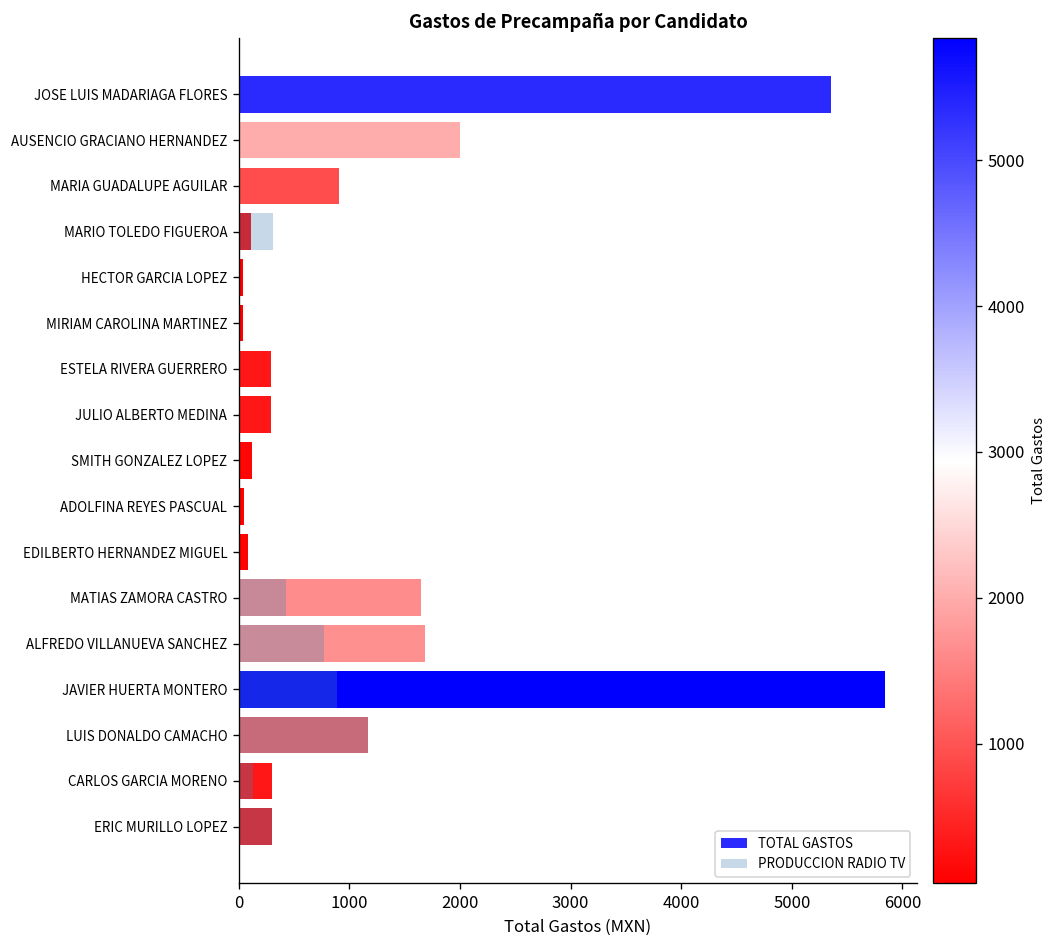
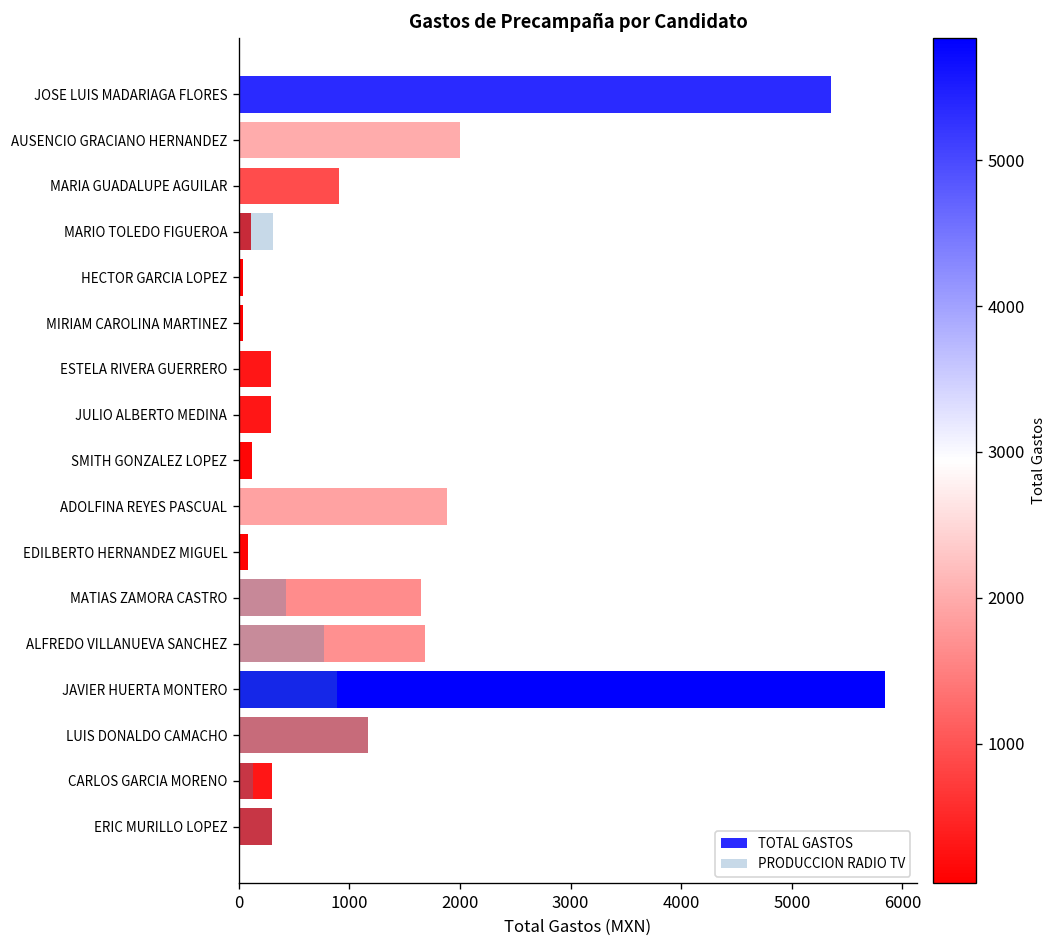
  {
    "TOTAL GASTOS": {
      "JOSE LUIS MADARIAGA FLORES": 5400,
      "AUSENCIO GRACIANO HERNANDEZ": 2000,
      "MARIA GUADALUPE AGUILAR": 900,
      "HECTOR GARCIA LOPEZ": 0,
      "MIRIAM CAROLINA MARTINEZ": 0,
      "ESTELA RIVERA GUERRERO": 300,
      "JULIO ALBERTO MEDINA": 300,
      "SMITH GONZALEZ LOPEZ": 100,
-     "ADOLFINA REYES PASCUAL": 0,
+     "ADOLFINA REYES PASCUAL": 1900,
      "EDILBERTO HERNANDEZ MIGUEL": 100,
      "MATIAS ZAMORA CASTRO": 1600,
      "ALFREDO VILLANUEVA SANCHEZ": 1700,
      "JAVIER HUERTA MONTERO": 5800,
      "LUIS DONALDO CAMACHO": 1200,
      "CARLOS GARCIA MORENO": 300,
      "ERIC MURILLO LOPEZ": 300
    },
    "PRODUCCION RADIO TV": {
      "JOSE LUIS MADARIAGA FLORES": 0,
      "AUSENCIO GRACIANO HERNANDEZ": 0,
      "MARIA GUADALUPE AGUILAR": 0,
      "MARIO TOLEDO FIGUEROA": 300,
      "HECTOR GARCIA LOPEZ": 0,
      "MIRIAM CAROLINA MARTINEZ": 0,
      "ESTELA RIVERA GUERRERO": 0,
      "JULIO ALBERTO MEDINA": 0,
      "SMITH GONZALEZ LOPEZ": 0,
      "ADOLFINA REYES PASCUAL": 0,
      "EDILBERTO HERNANDEZ MIGUEL": 0,
      "LUIS DONALDO CAMACHO": 1200,
      "ERIC MURILLO LOPEZ": 300
    }
  }
